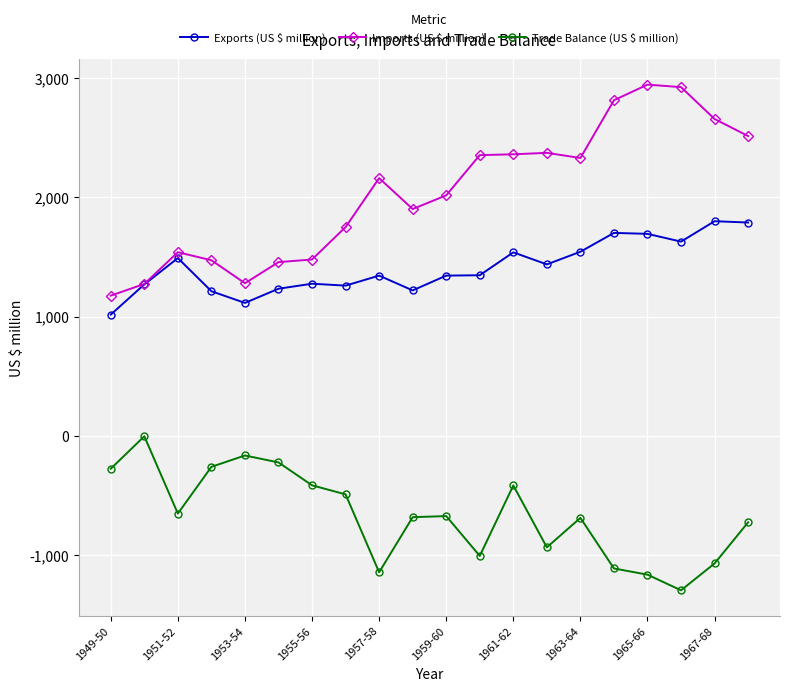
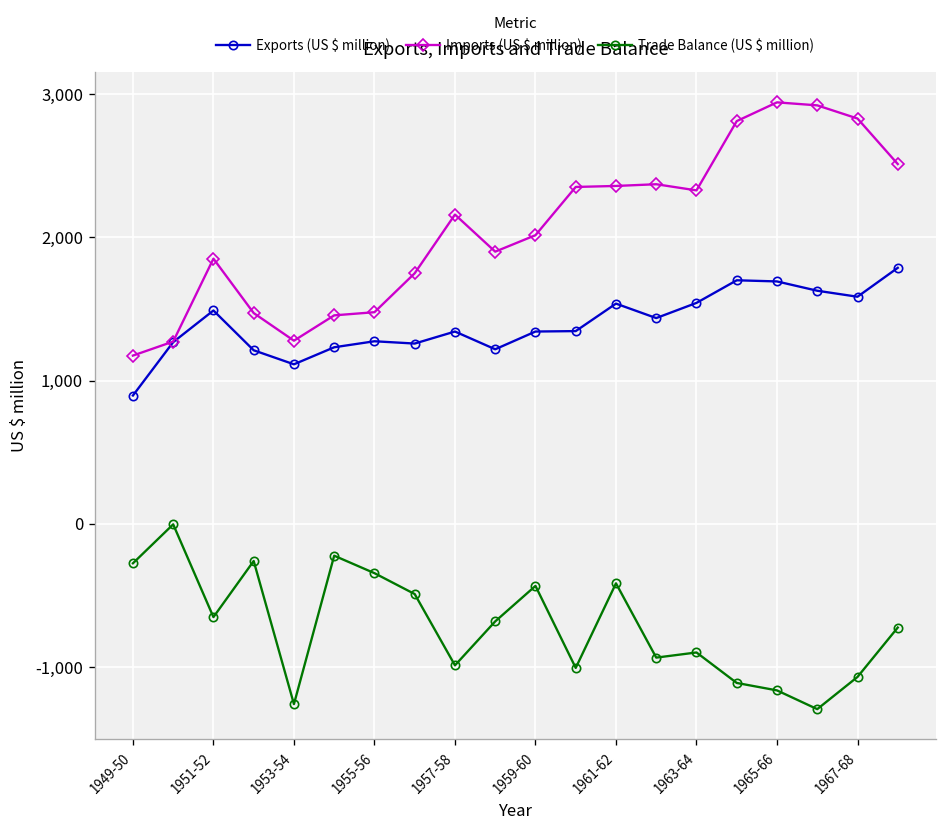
  {
    "Exports (US $ million)": {
-     "1949-50": "1,020",
+     "1949-50": "900",
      "1951-52": "1,490",
      "1953-54": "1,110",
      "1955-56": "1,280",
      "1957-58": "1,340",
      "1959-60": "1,340",
      "1961-62": "1,540",
      "1963-64": "1,540",
      "1965-66": "1,690",
-     "1967-68": "1,800"
+     "1967-68": "1,590"
    },
    "Imports (US $ million)": {
      "1949-50": "1,180",
-     "1951-52": "1,540",
+     "1951-52": "1,850",
      "1953-54": "1,280",
      "1955-56": "1,480",
      "1957-58": "2,160",
      "1959-60": "2,020",
      "1961-62": "2,360",
      "1963-64": "2,330",
      "1965-66": "2,940",
-     "1967-68": "2,660"
+     "1967-68": "2,830"
    },
    "Trade Balance (US $ million)": {
      "1949-50": "-280",
      "1951-52": "-650",
-     "1953-54": "-170",
-     "1955-56": "-420",
-     "1957-58": "-1,140",
-     "1959-60": "-670",
+     "1953-54": "-1,260",
+     "1955-56": "-350",
+     "1957-58": "-990",
+     "1959-60": "-430",
      "1961-62": "-420",
-     "1963-64": "-690",
+     "1963-64": "-900",
      "1965-66": "-1,160",
      "1967-68": "-1,070"
    }
  }
